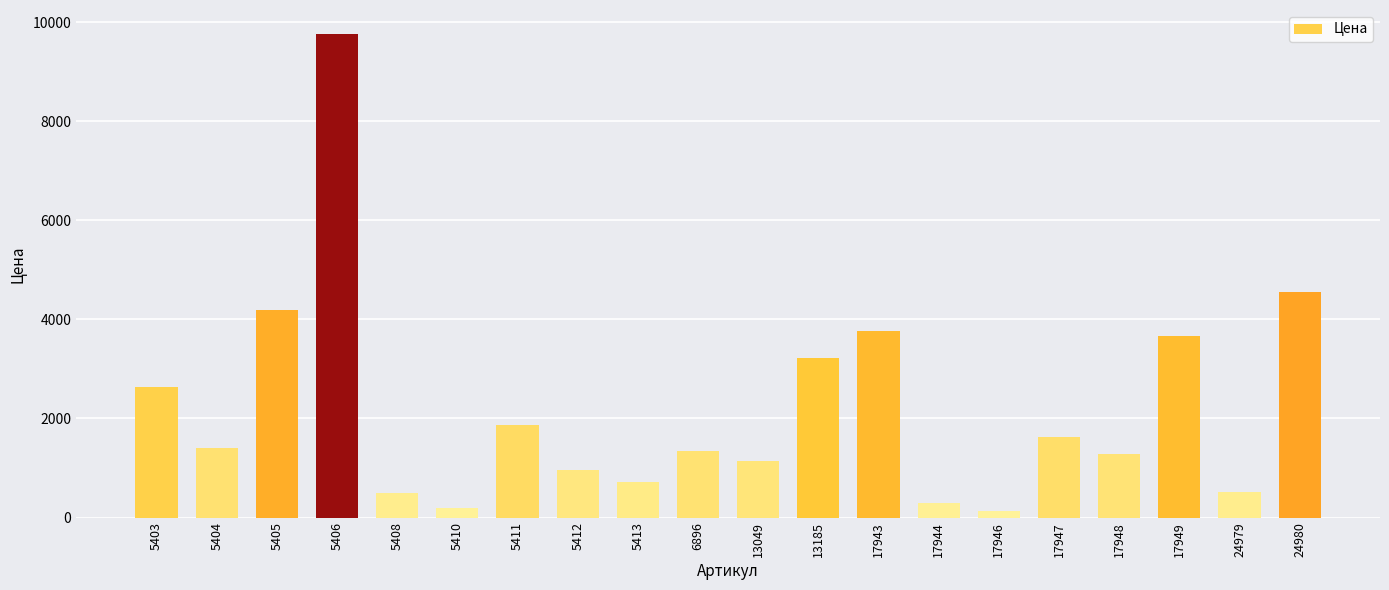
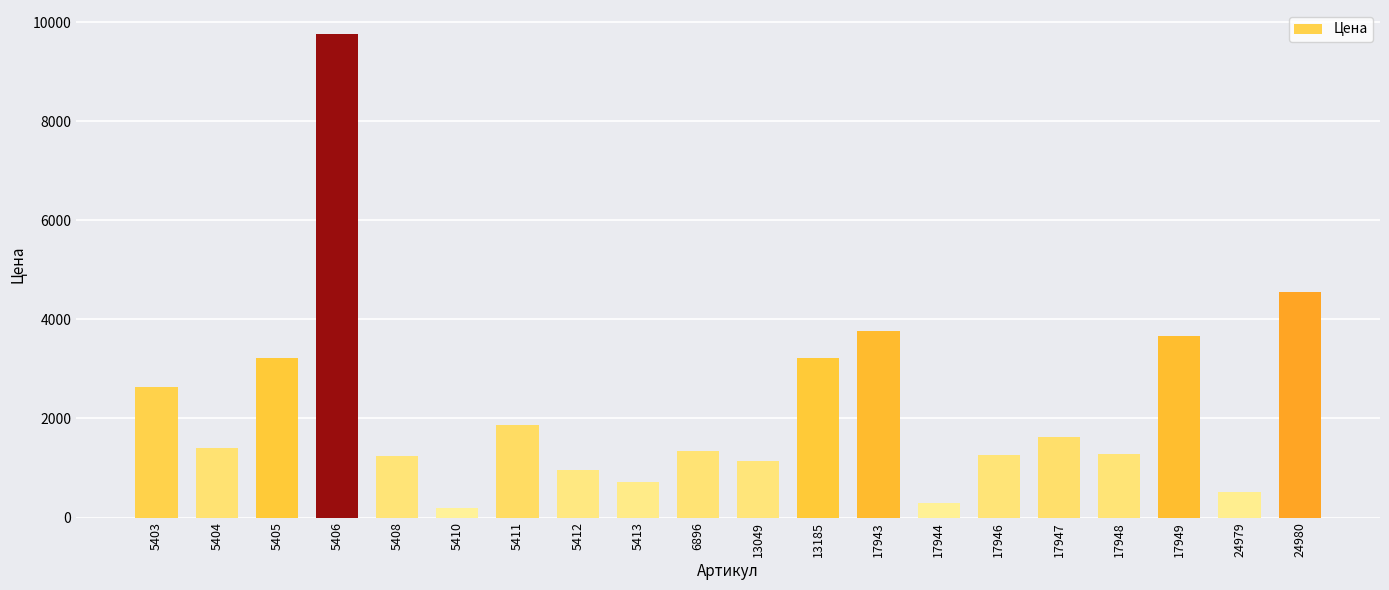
  {
    "5403": 2600,
    "5404": 1400,
-   "5405": 4200,
+   "5405": 3200,
    "5406": 9800,
-   "5408": 500,
+   "5408": 1200,
    "5410": 200,
    "5411": 1900,
    "5412": 1000,
    "5413": 700,
    "6896": 1300,
    "13049": 1100,
    "13185": 3200,
    "17943": 3800,
    "17944": 300,
-   "17946": 100,
+   "17946": 1300,
    "17947": 1600,
    "17948": 1300,
    "17949": 3700,
    "24979": 500,
    "24980": 4500
  }
